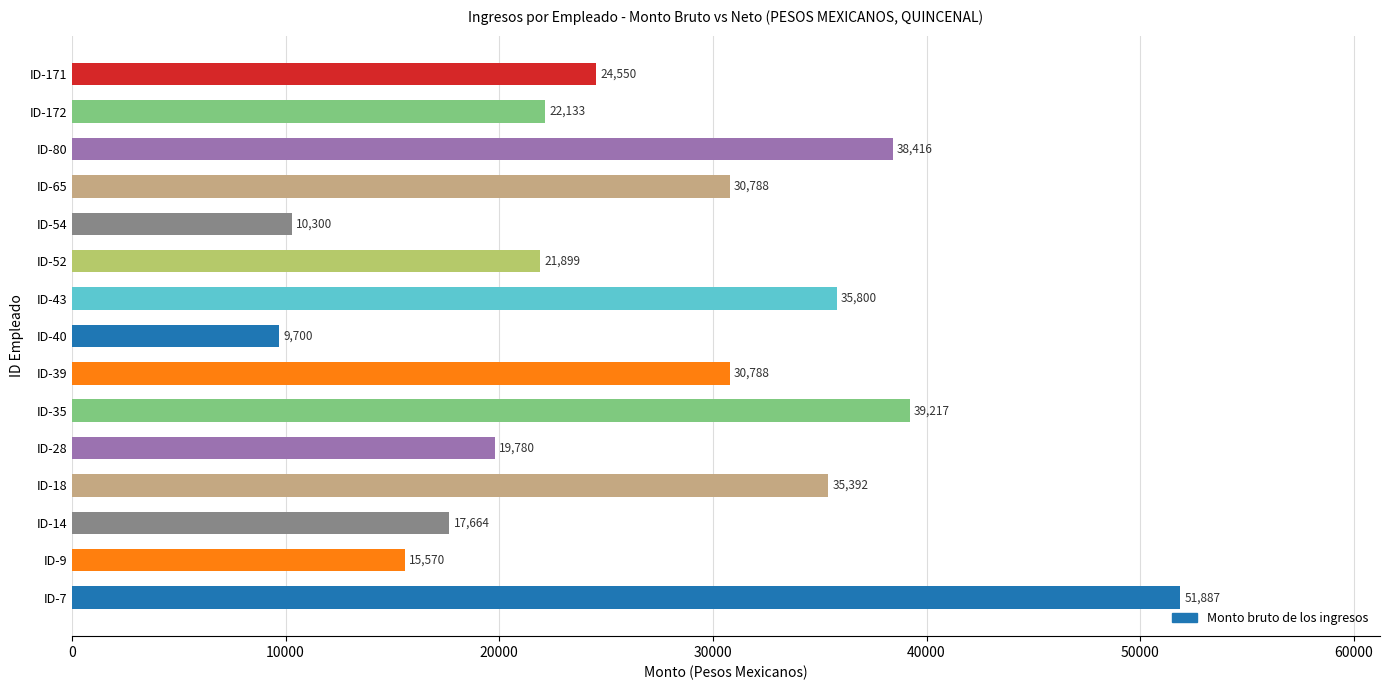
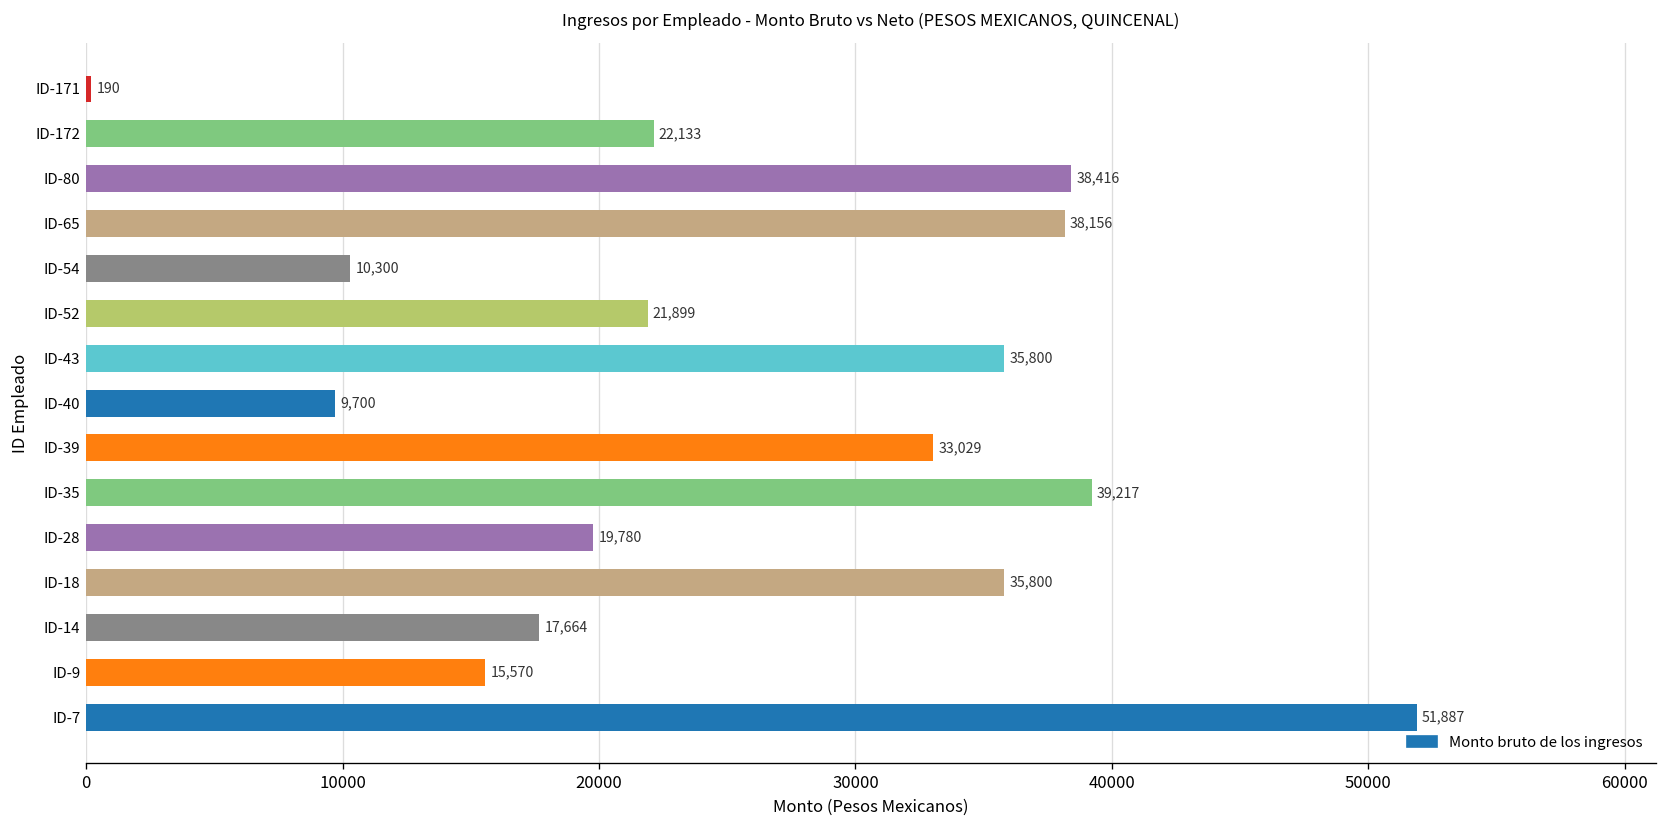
  {
-   "ID-171": "24,550",
+   "ID-171": "190",
    "ID-172": "22,133",
    "ID-80": "38,416",
-   "ID-65": "30,788",
+   "ID-65": "38,156",
    "ID-54": "10,300",
    "ID-52": "21,899",
    "ID-43": "35,800",
    "ID-40": "9,700",
-   "ID-39": "30,788",
+   "ID-39": "33,029",
    "ID-35": "39,217",
    "ID-28": "19,780",
-   "ID-18": "35,392",
+   "ID-18": "35,800",
    "ID-14": "17,664",
    "ID-9": "15,570",
    "ID-7": "51,887"
  }
